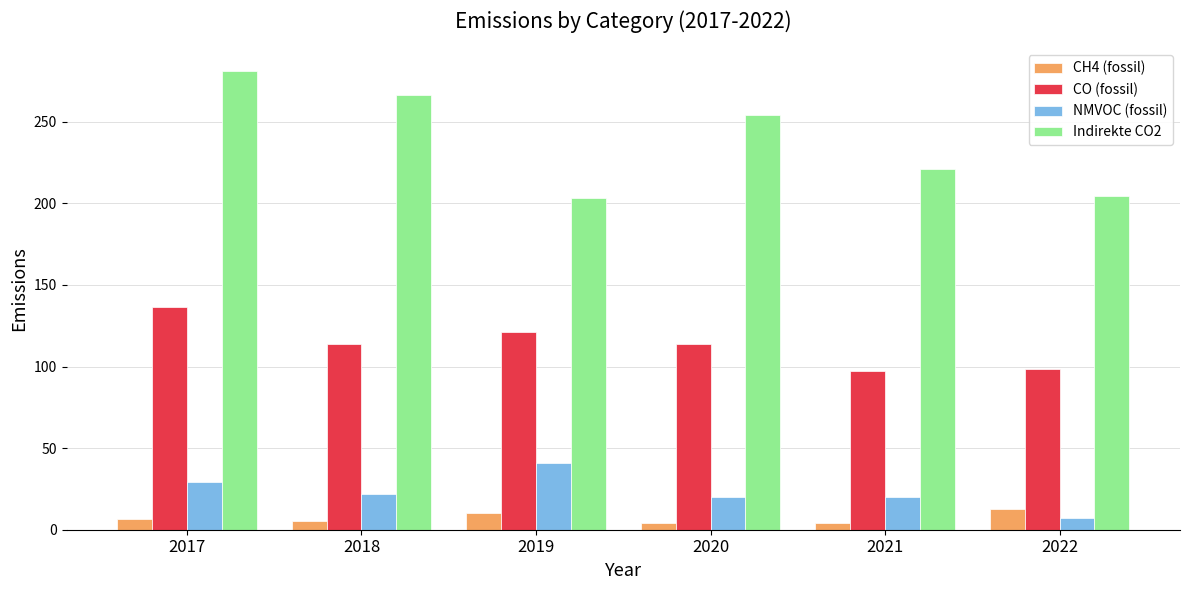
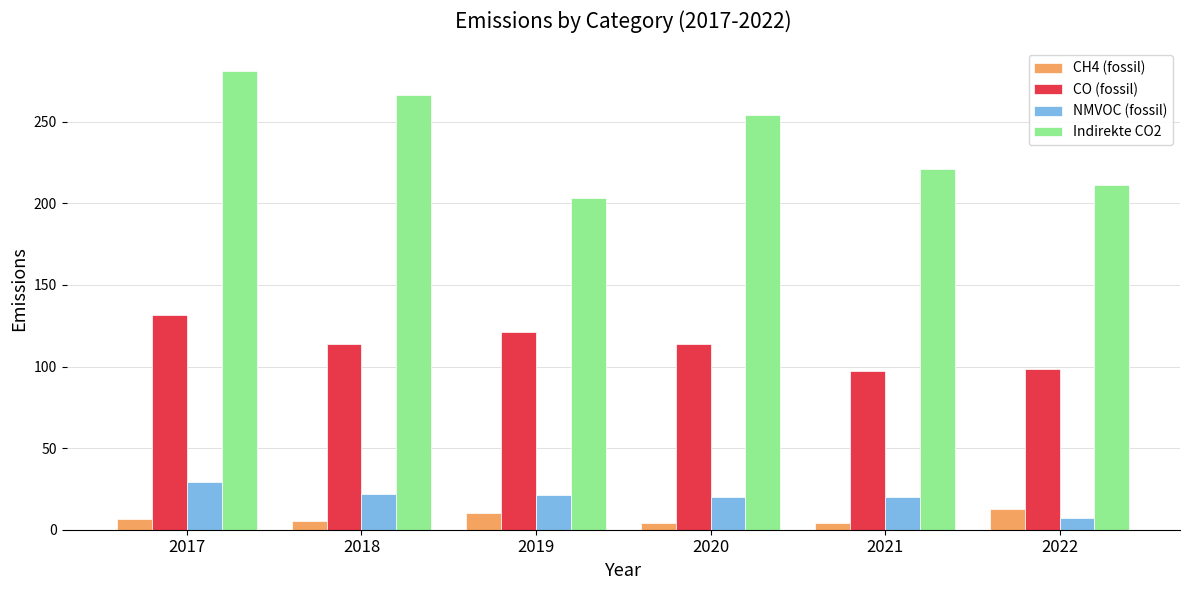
  {
    "CH4 (fossil)": {
      "2017": 7,
      "2018": 5,
      "2019": 10,
      "2020": 4,
      "2021": 4,
      "2022": 13
    },
    "CO (fossil)": {
-     "2017": 137,
+     "2017": 132,
      "2018": 114,
      "2019": 121,
      "2020": 114,
      "2021": 97,
      "2022": 98
    },
    "NMVOC (fossil)": {
      "2017": 29,
      "2018": 22,
-     "2019": 41,
+     "2019": 21,
      "2020": 20,
      "2021": 20,
      "2022": 7
    },
    "Indirekte CO2": {
      "2017": 281,
      "2018": 267,
      "2019": 203,
      "2020": 254,
      "2021": 221,
-     "2022": 205
+     "2022": 211
    }
  }
